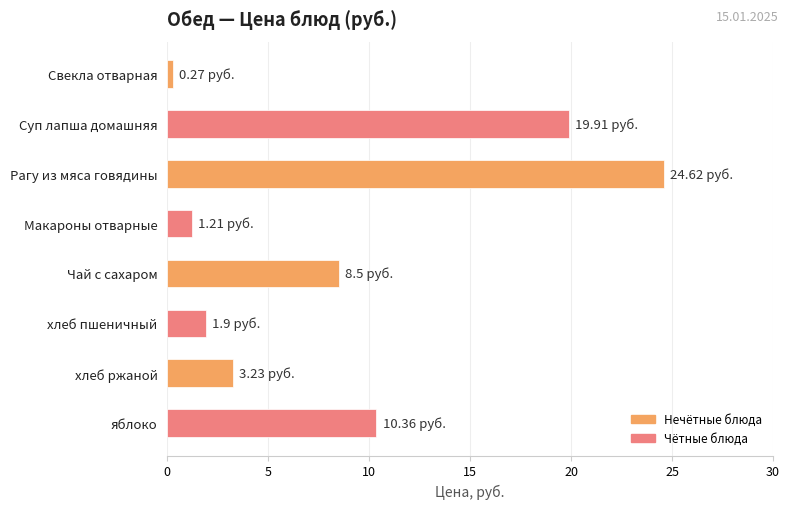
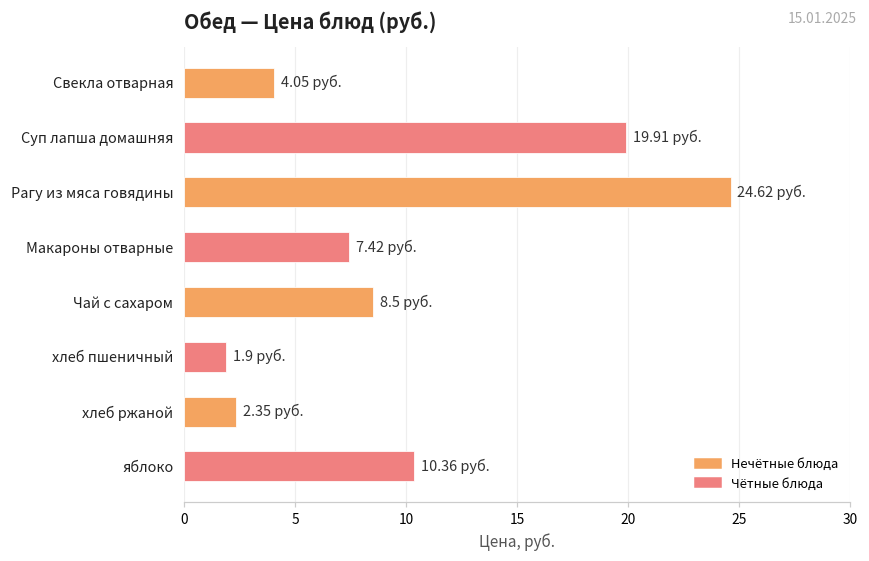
  {
-   "Свекла отварная": 0.27,
+   "Свекла отварная": 4.05,
    "Суп лапша домашняя": 19.91,
    "Рагу из мяса говядины": 24.62,
-   "Макароны отварные": 1.21,
+   "Макароны отварные": 7.42,
    "Чай с сахаром": 8.5,
    "хлеб пшеничный": 1.9,
-   "хлеб ржаной": 3.23,
+   "хлеб ржаной": 2.35,
    "яблоко": 10.36
  }
